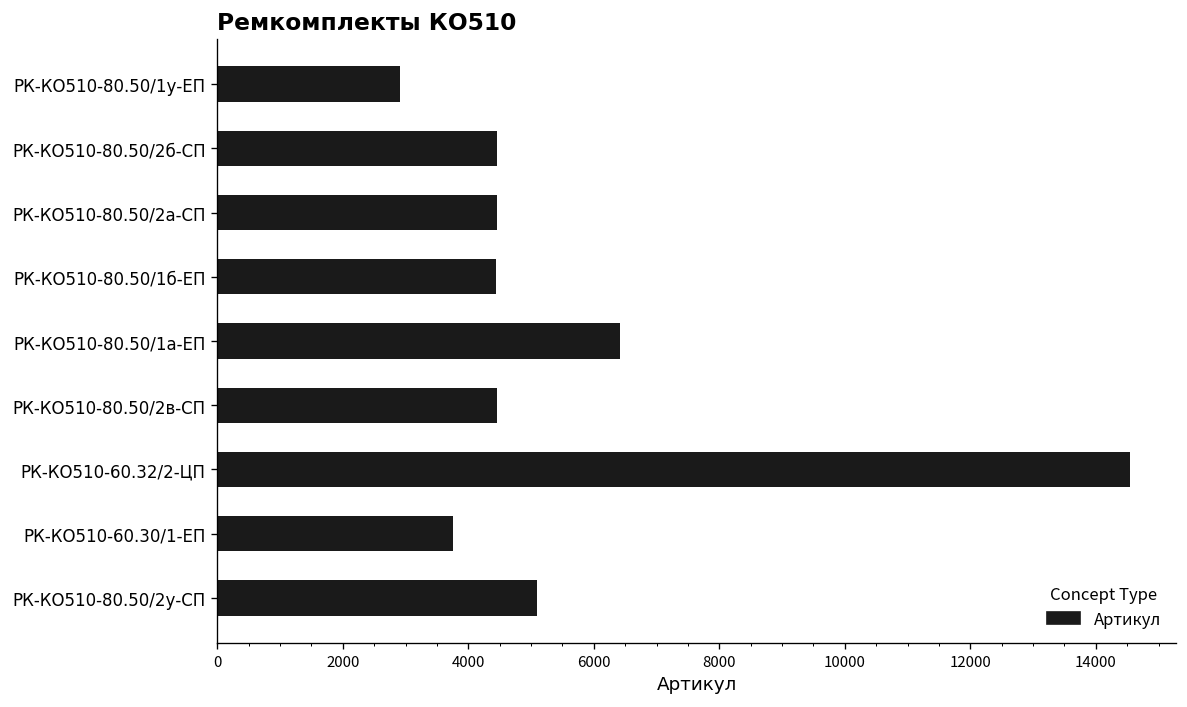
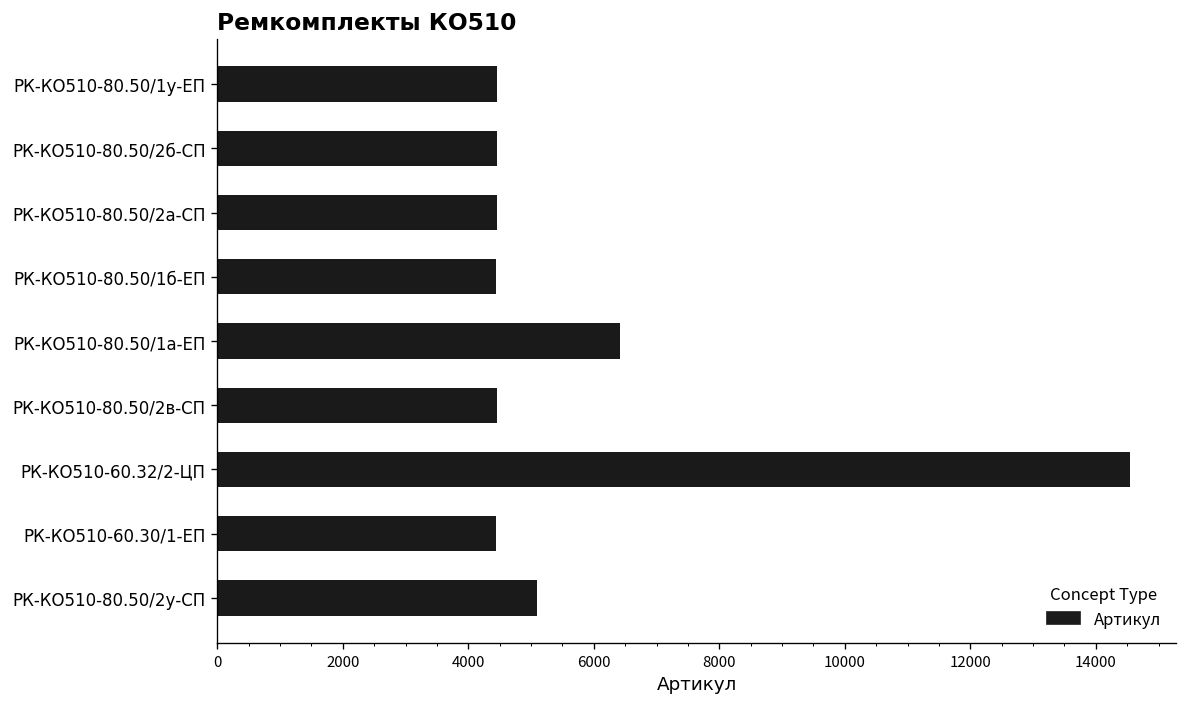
  {
-   "РК-КО510-80.50/1у-ЕП": 2900,
+   "РК-КО510-80.50/1у-ЕП": 4500,
    "РК-КО510-80.50/2б-СП": 4500,
    "РК-КО510-80.50/2а-СП": 4500,
    "РК-КО510-80.50/1б-ЕП": 4400,
    "РК-КО510-80.50/1а-ЕП": 6400,
    "РК-КО510-80.50/2в-СП": 4500,
    "РК-КО510-60.32/2-ЦП": 14600,
-   "РК-КО510-60.30/1-ЕП": 3800,
+   "РК-КО510-60.30/1-ЕП": 4400,
    "РК-КО510-80.50/2у-СП": 5100
  }
